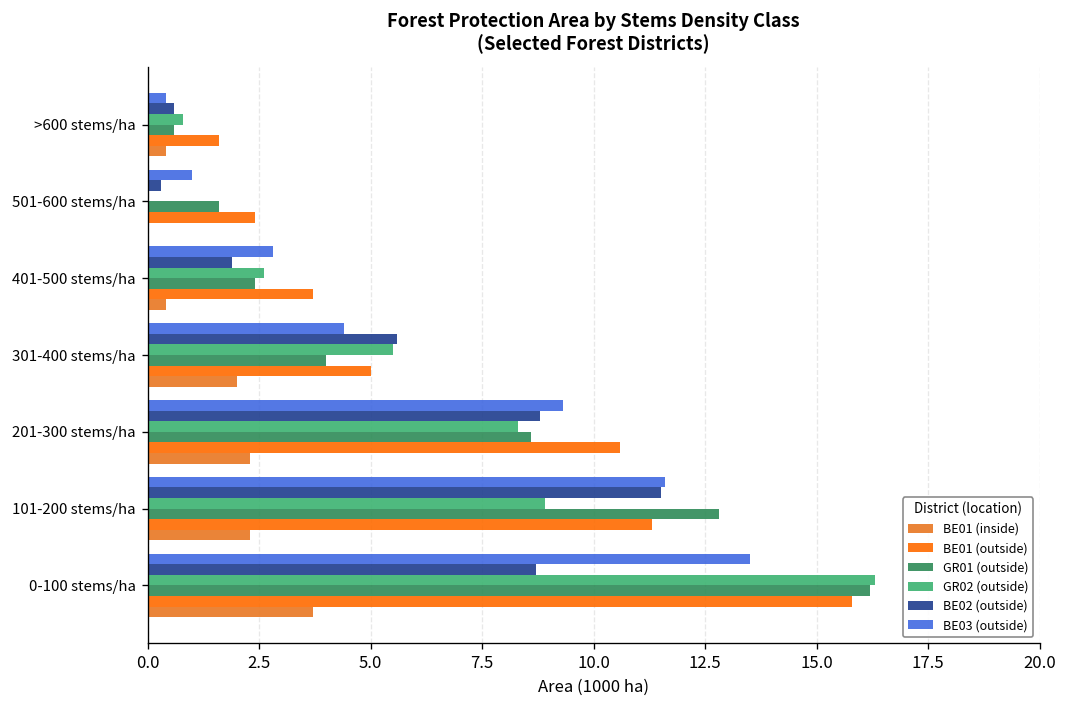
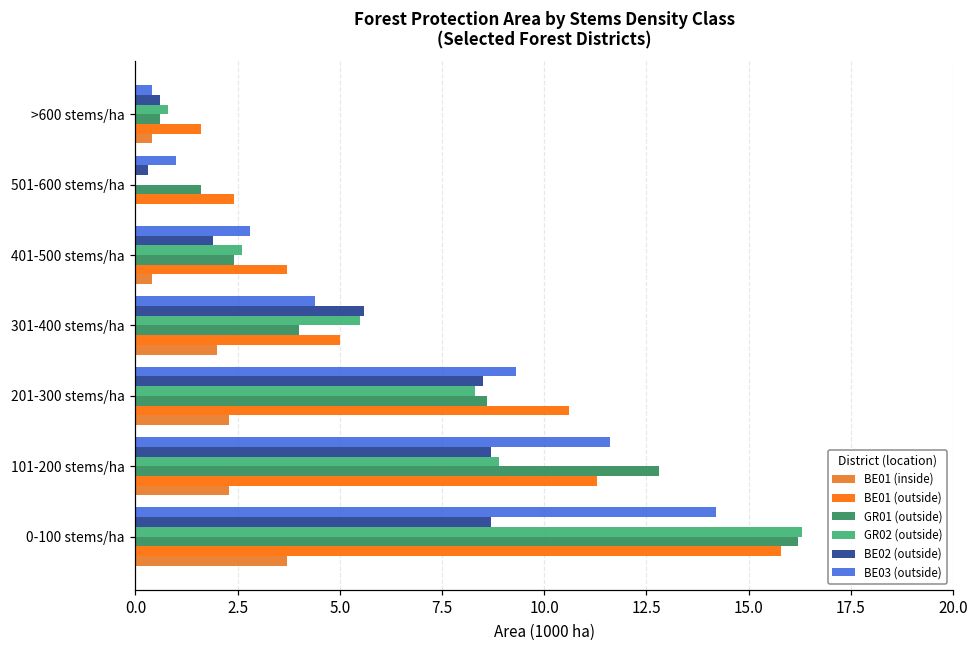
  {
    "BE02 (outside)": {
      ">600 stems/ha": 0.6,
      "501-600 stems/ha": 0.3,
      "401-500 stems/ha": 1.9,
      "301-400 stems/ha": 5.6,
-     "201-300 stems/ha": 8.8,
-     "101-200 stems/ha": 11.5,
+     "201-300 stems/ha": 8.5,
+     "101-200 stems/ha": 8.7,
      "0-100 stems/ha": 8.7
    },
    "BE03 (outside)": {
      ">600 stems/ha": 0.4,
      "501-600 stems/ha": 1.0,
      "401-500 stems/ha": 2.8,
      "301-400 stems/ha": 4.4,
      "201-300 stems/ha": 9.3,
      "101-200 stems/ha": 11.6,
-     "0-100 stems/ha": 13.5
+     "0-100 stems/ha": 14.2
    }
  }
